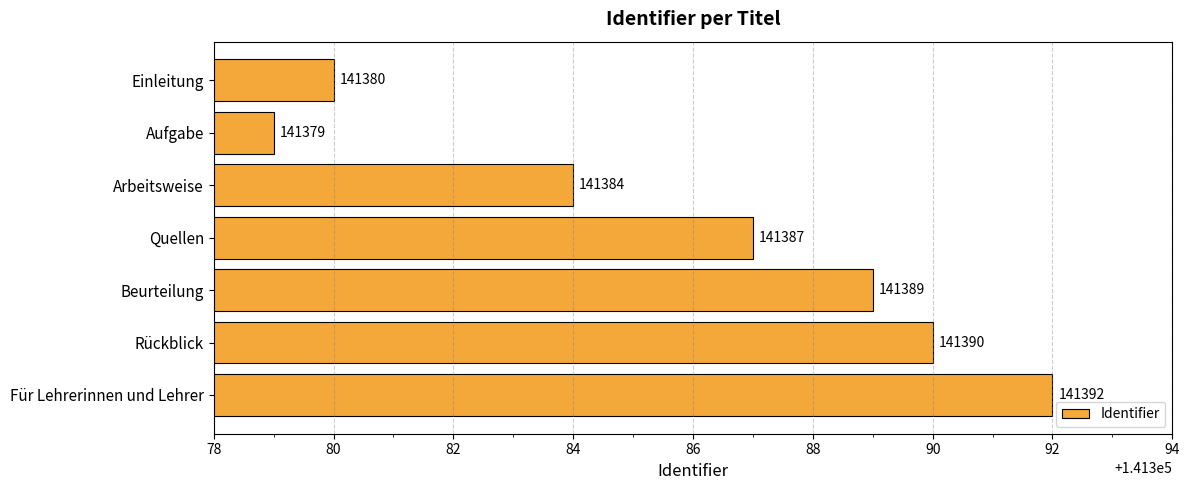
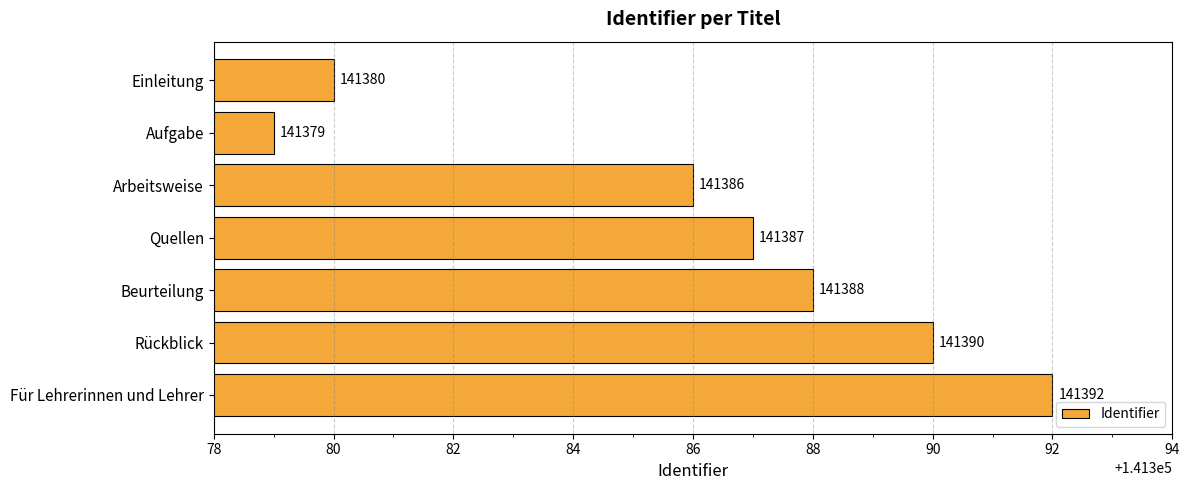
  {
    "Einleitung": 141380,
    "Aufgabe": 141379,
-   "Arbeitsweise": 141384,
+   "Arbeitsweise": 141386,
    "Quellen": 141387,
-   "Beurteilung": 141389,
+   "Beurteilung": 141388,
    "Rückblick": 141390
  }
